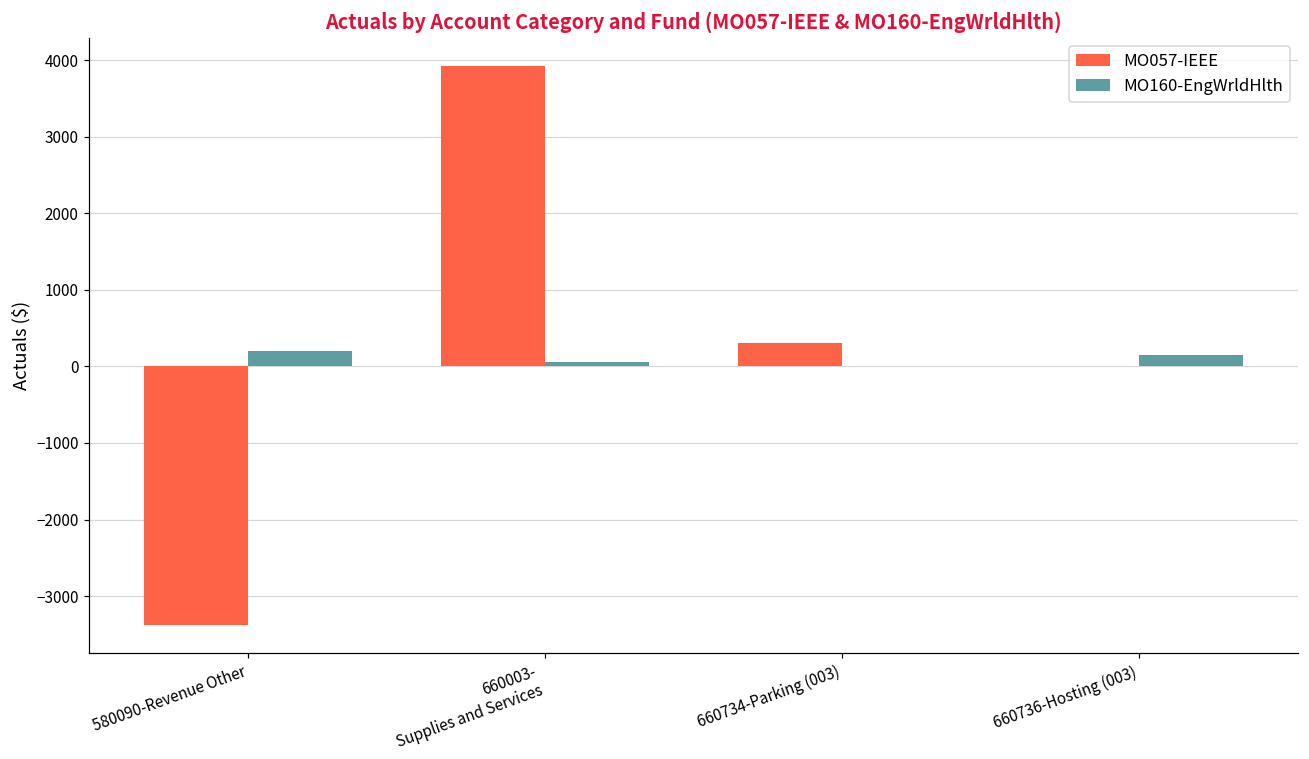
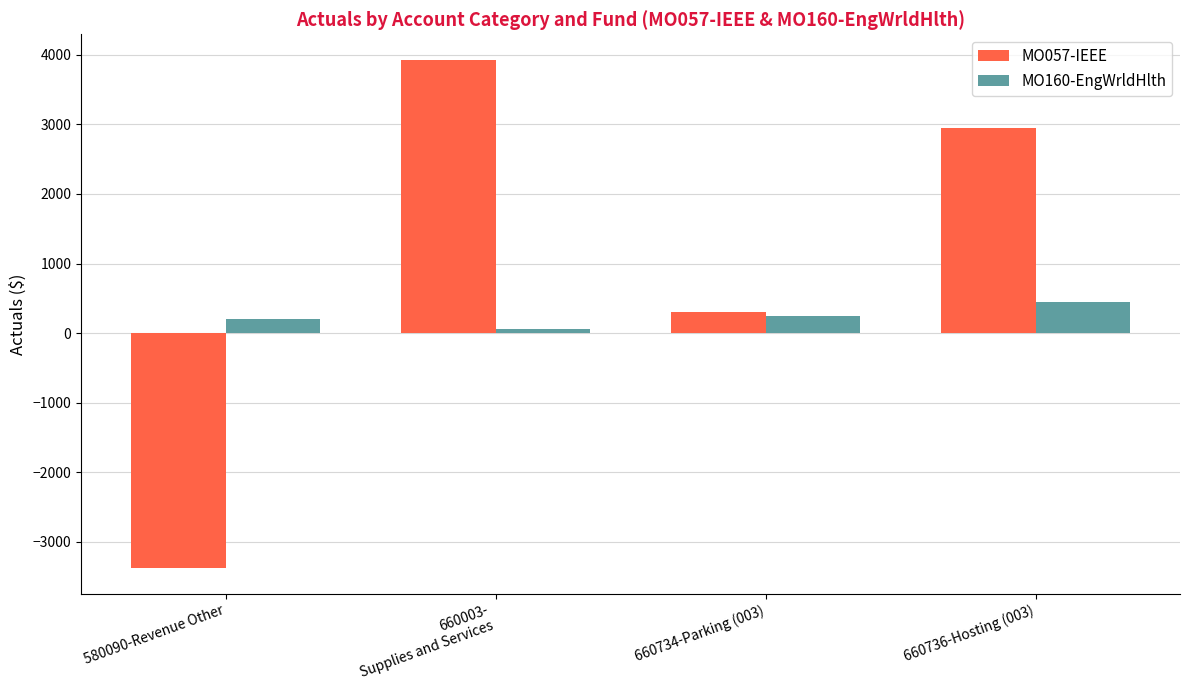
  {
    "MO057-IEEE": {
      "580090-Revenue Other": -3400,
      "660003- Supplies and Services": 3900,
      "660734-Parking (003)": 300,
-     "660736-Hosting (003)": 0
+     "660736-Hosting (003)": 3000
    },
    "MO160-EngWrldHlth": {
      "580090-Revenue Other": 200,
      "660003- Supplies and Services": 100,
-     "660734-Parking (003)": 0,
-     "660736-Hosting (003)": 100
+     "660734-Parking (003)": 300,
+     "660736-Hosting (003)": 400
    }
  }
